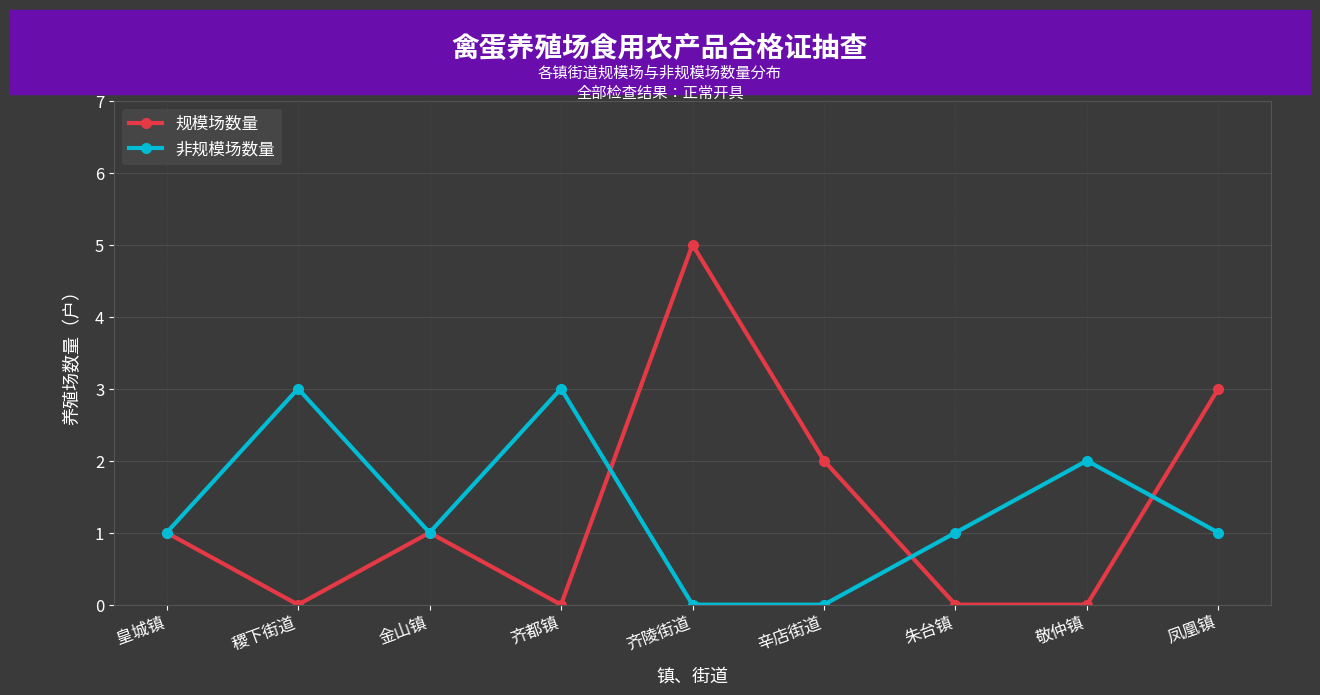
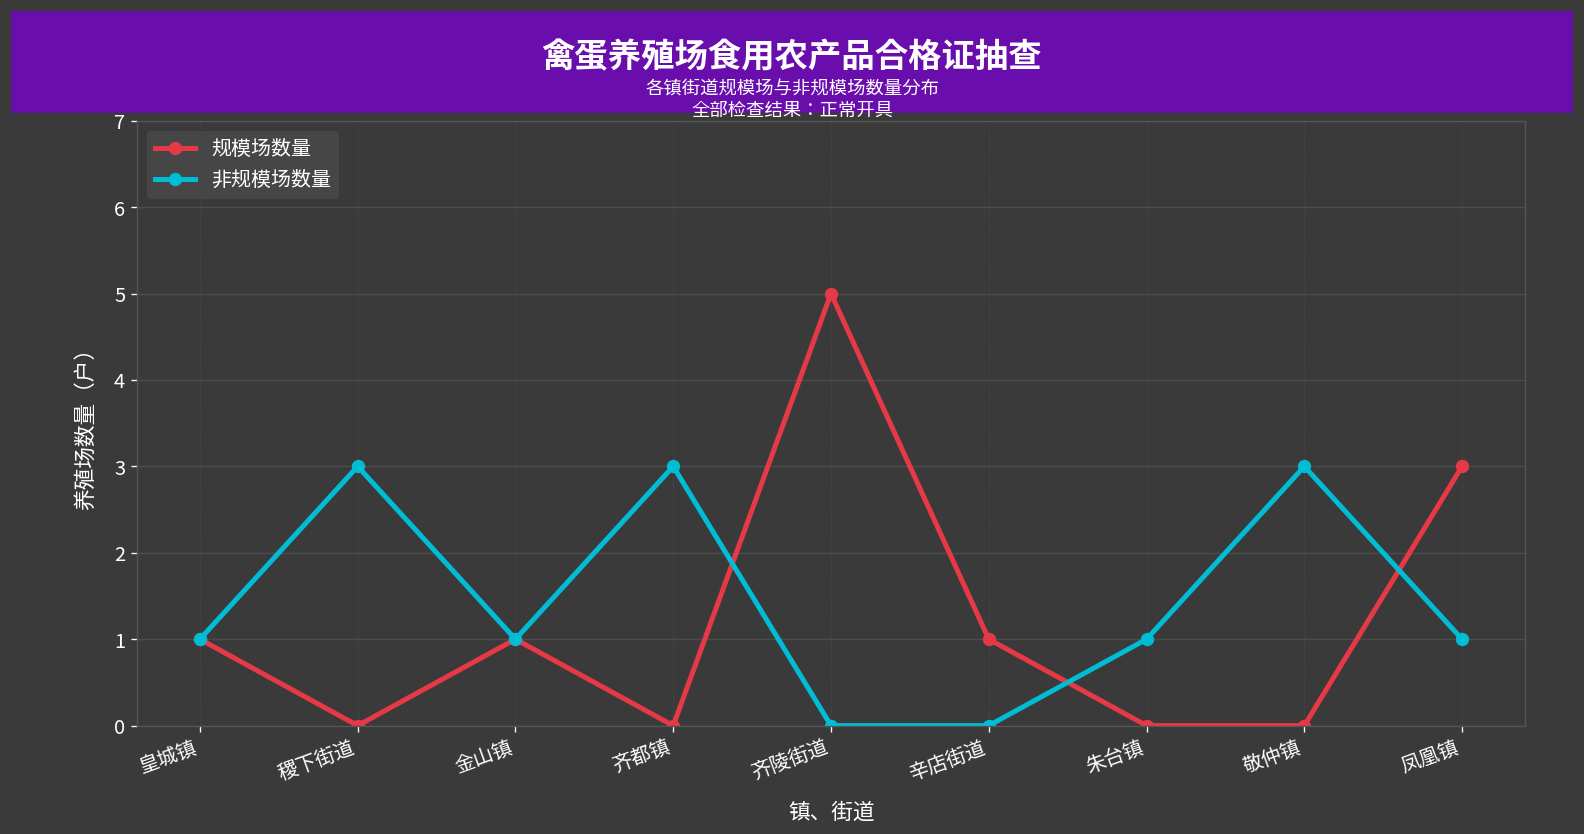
  {
    "规模场数量": {
      "稷下街道": 0,
      "齐都镇": 0,
      "齐陵街道": 5,
-     "辛店街道": 2,
+     "辛店街道": 1,
      "朱台镇": 0,
      "敬仲镇": 0,
      "凤凰镇": 3
    },
    "非规模场数量": {
      "稷下街道": 3,
      "齐都镇": 3,
      "齐陵街道": 0,
      "辛店街道": 0,
      "朱台镇": 1,
-     "敬仲镇": 2,
+     "敬仲镇": 3,
      "凤凰镇": 1
    }
  }
